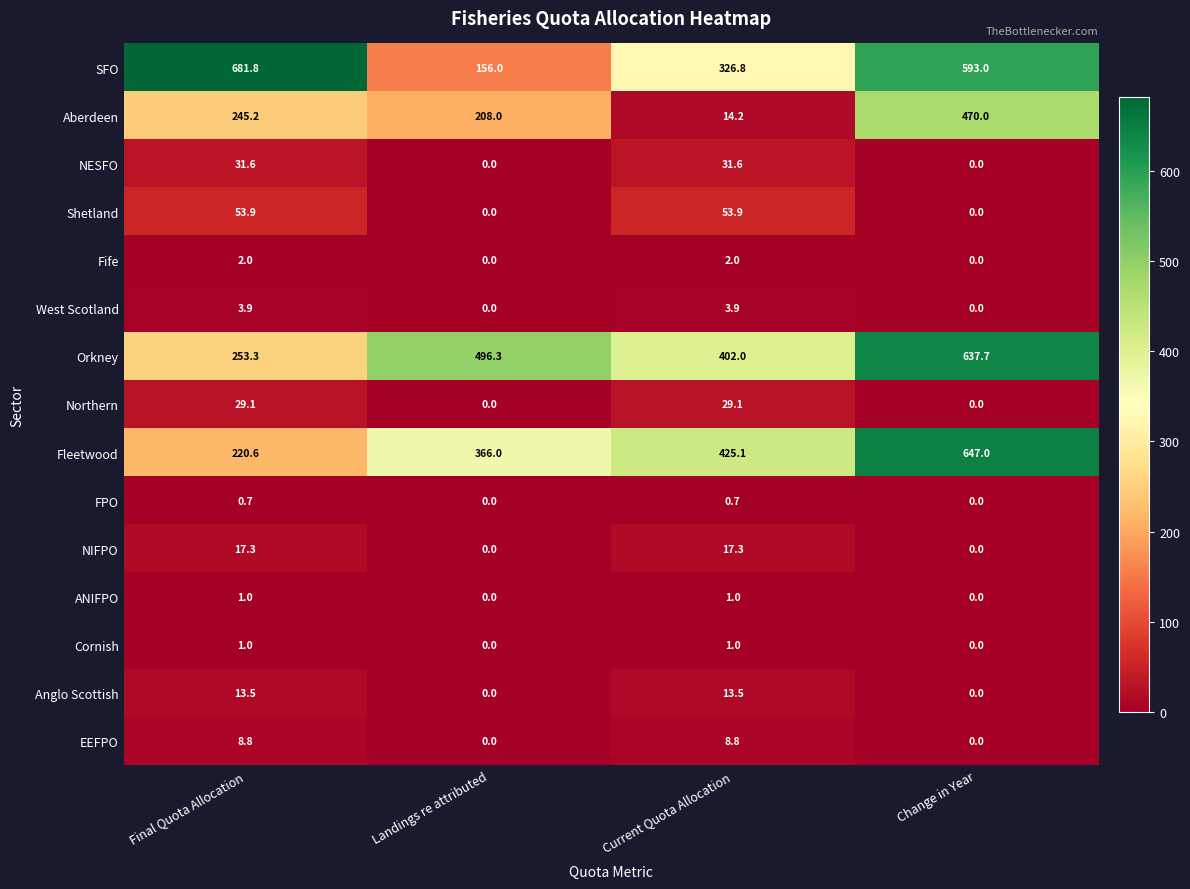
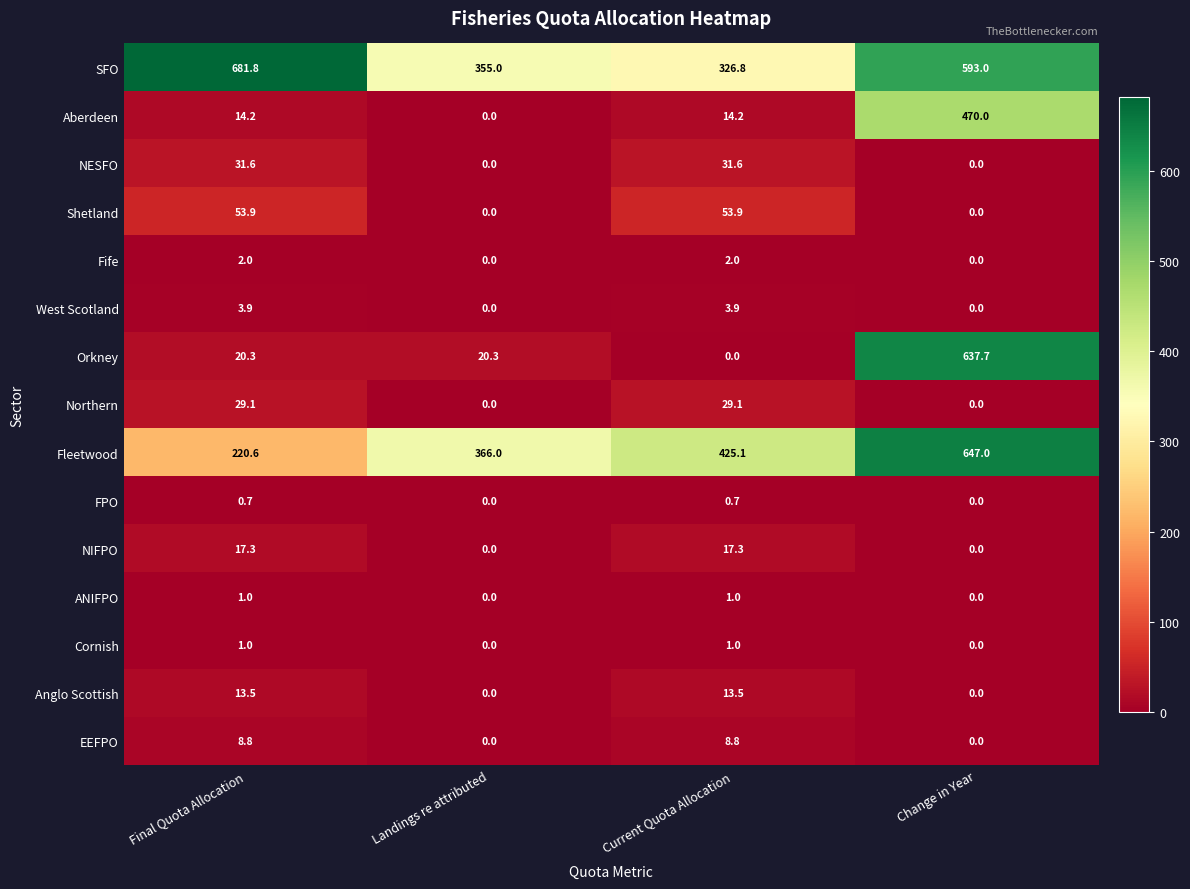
  {
    "SFO": {
      "Final Quota Allocation": 681.8,
-     "Landings re attributed": 156.0,
+     "Landings re attributed": 355.0,
      "Current Quota Allocation": 326.8,
      "Change in Year": 593.0
    },
    "Aberdeen": {
-     "Final Quota Allocation": 245.2,
-     "Landings re attributed": 208.0,
+     "Final Quota Allocation": 14.2,
+     "Landings re attributed": 0.0,
      "Current Quota Allocation": 14.2,
      "Change in Year": 470.0
    },
    "NESFO": {
      "Final Quota Allocation": 31.6,
      "Landings re attributed": 0.0,
      "Current Quota Allocation": 31.6,
      "Change in Year": 0.0
    },
    "Shetland": {
      "Final Quota Allocation": 53.9,
      "Landings re attributed": 0.0,
      "Current Quota Allocation": 53.9,
      "Change in Year": 0.0
    },
    "Fife": {
      "Final Quota Allocation": 2.0,
      "Landings re attributed": 0.0,
      "Current Quota Allocation": 2.0,
      "Change in Year": 0.0
    },
    "West Scotland": {
      "Final Quota Allocation": 3.9,
      "Landings re attributed": 0.0,
      "Current Quota Allocation": 3.9,
      "Change in Year": 0.0
    },
    "Orkney": {
-     "Final Quota Allocation": 253.3,
-     "Landings re attributed": 496.3,
-     "Current Quota Allocation": 402.0,
+     "Final Quota Allocation": 20.3,
+     "Landings re attributed": 20.3,
+     "Current Quota Allocation": 0.0,
      "Change in Year": 637.7
    },
    "Northern": {
      "Final Quota Allocation": 29.1,
      "Landings re attributed": 0.0,
      "Current Quota Allocation": 29.1,
      "Change in Year": 0.0
    },
    "Fleetwood": {
      "Final Quota Allocation": 220.6,
      "Landings re attributed": 366.0,
      "Current Quota Allocation": 425.1,
      "Change in Year": 647.0
    },
    "FPO": {
      "Final Quota Allocation": 0.7,
      "Landings re attributed": 0.0,
      "Current Quota Allocation": 0.7,
      "Change in Year": 0.0
    },
    "NIFPO": {
      "Final Quota Allocation": 17.3,
      "Landings re attributed": 0.0,
      "Current Quota Allocation": 17.3,
      "Change in Year": 0.0
    },
    "ANIFPO": {
      "Final Quota Allocation": 1.0,
      "Landings re attributed": 0.0,
      "Current Quota Allocation": 1.0,
      "Change in Year": 0.0
    },
    "Cornish": {
      "Final Quota Allocation": 1.0,
      "Landings re attributed": 0.0,
      "Current Quota Allocation": 1.0,
      "Change in Year": 0.0
    },
    "Anglo Scottish": {
      "Final Quota Allocation": 13.5,
      "Landings re attributed": 0.0,
      "Current Quota Allocation": 13.5,
      "Change in Year": 0.0
    },
    "EEFPO": {
      "Final Quota Allocation": 8.8,
      "Landings re attributed": 0.0,
      "Current Quota Allocation": 8.8,
      "Change in Year": 0.0
    }
  }
